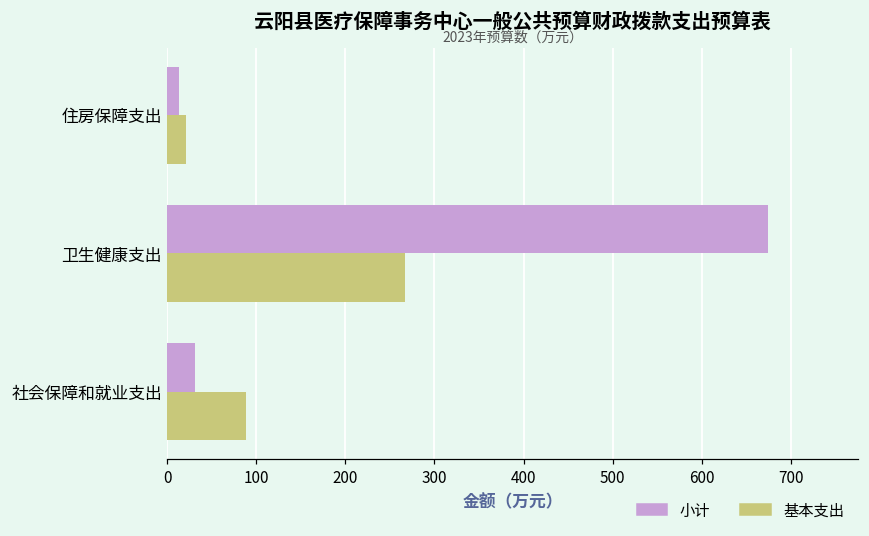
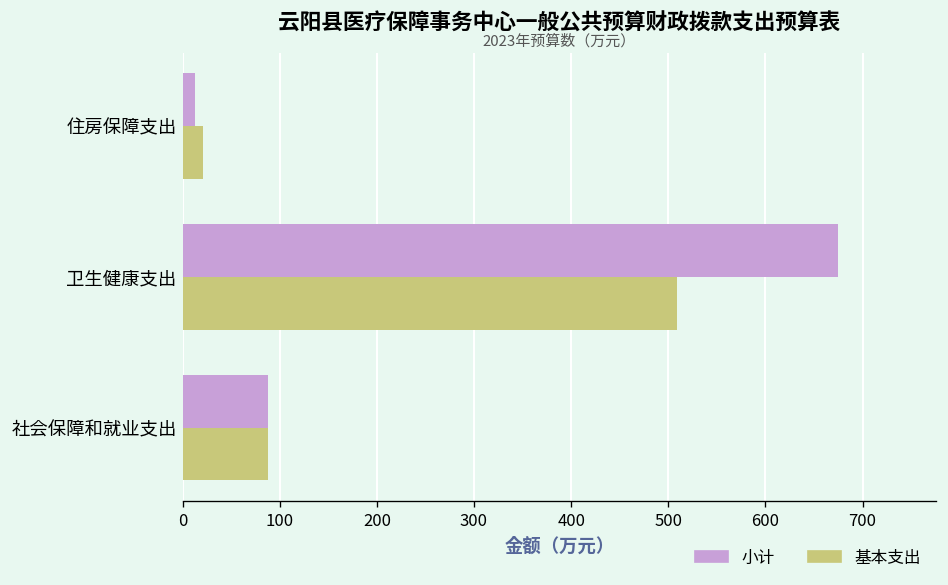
  {
    "小计": {
      "住房保障支出": 10,
      "卫生健康支出": 670,
-     "社会保障和就业支出": 30
+     "社会保障和就业支出": 90
    },
    "基本支出": {
      "住房保障支出": 20,
-     "卫生健康支出": 270,
+     "卫生健康支出": 510,
      "社会保障和就业支出": 90
    }
  }
